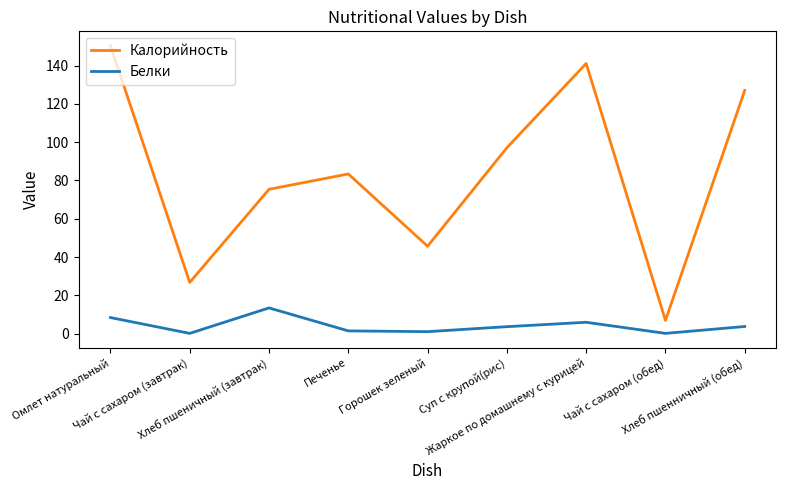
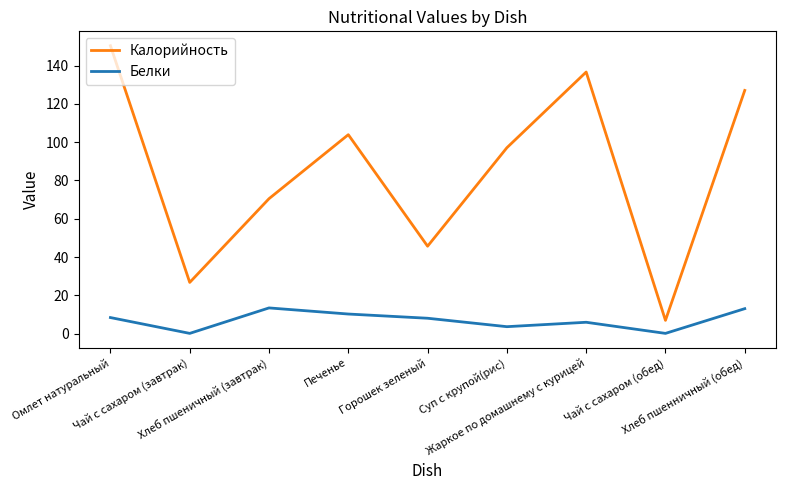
  {
    "Калорийность": {
      "Чай с сахаром (завтрак)": 27,
-     "Хлеб пшеничный (завтрак)": 75,
-     "Печенье": 83,
+     "Хлеб пшеничный (завтрак)": 71,
+     "Печенье": 104,
      "Горошек зеленый": 46,
      "Суп с крупой(рис)": 97,
-     "Жаркое по домашнему с курицей": 141,
+     "Жаркое по домашнему с курицей": 137,
      "Чай с сахаром (обед)": 7,
      "Хлеб пшенничный (обед)": 127
    },
    "Белки": {
      "Омлет натуральный": 8,
      "Чай с сахаром (завтрак)": 0,
      "Хлеб пшеничный (завтрак)": 13,
-     "Печенье": 2,
-     "Горошек зеленый": 1,
+     "Печенье": 10,
+     "Горошек зеленый": 8,
      "Суп с крупой(рис)": 4,
      "Жаркое по домашнему с курицей": 6,
      "Чай с сахаром (обед)": 0,
-     "Хлеб пшенничный (обед)": 4
+     "Хлеб пшенничный (обед)": 13
    }
  }
